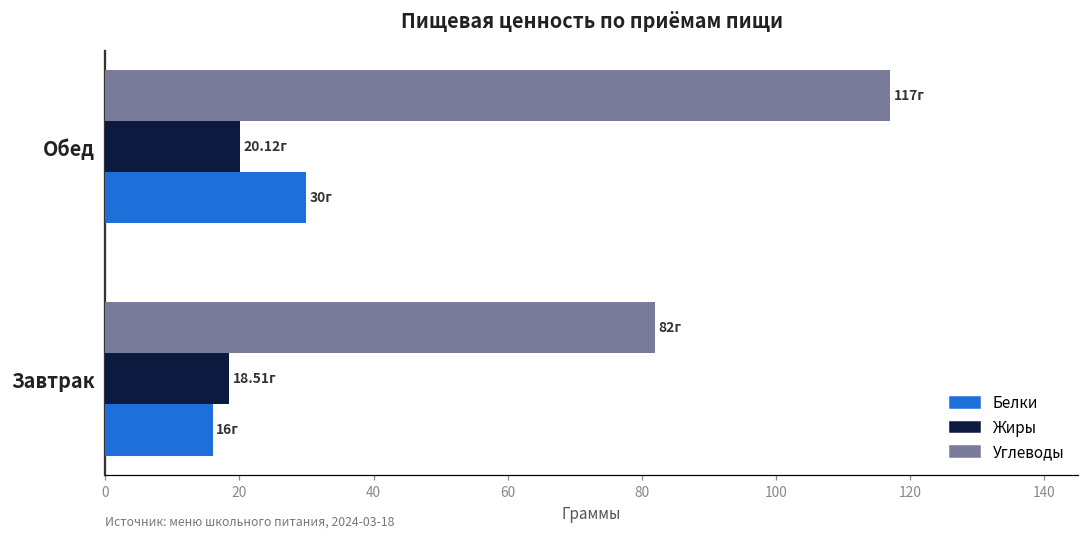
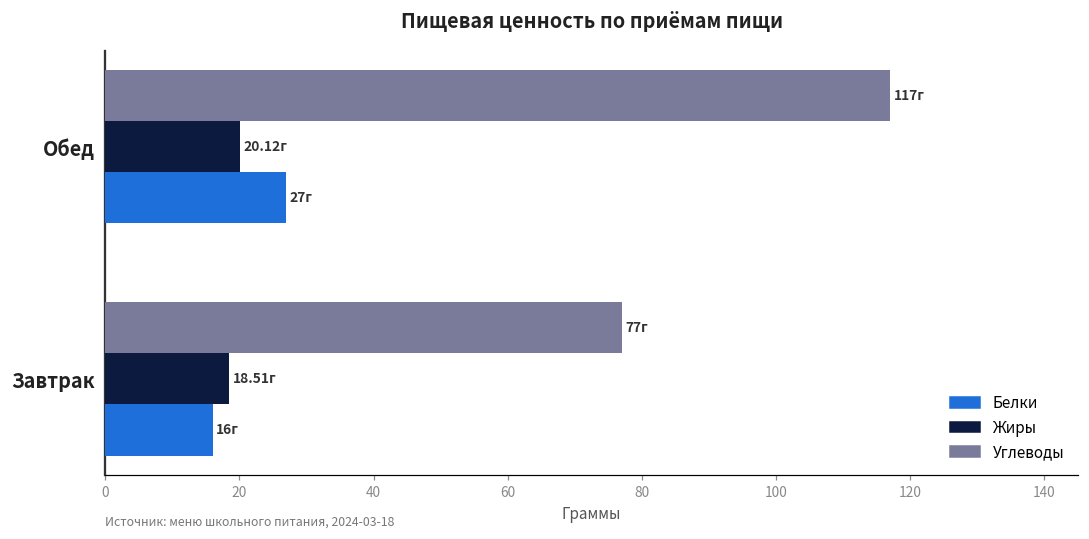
  {
    "Белки": {
-     "Обед": "30г",
+     "Обед": "27г",
      "Завтрак": "16г"
    },
    "Жиры": {
      "Обед": "20.12г",
      "Завтрак": "18.51г"
    },
    "Углеводы": {
      "Обед": "117г",
-     "Завтрак": "82г"
+     "Завтрак": "77г"
    }
  }
